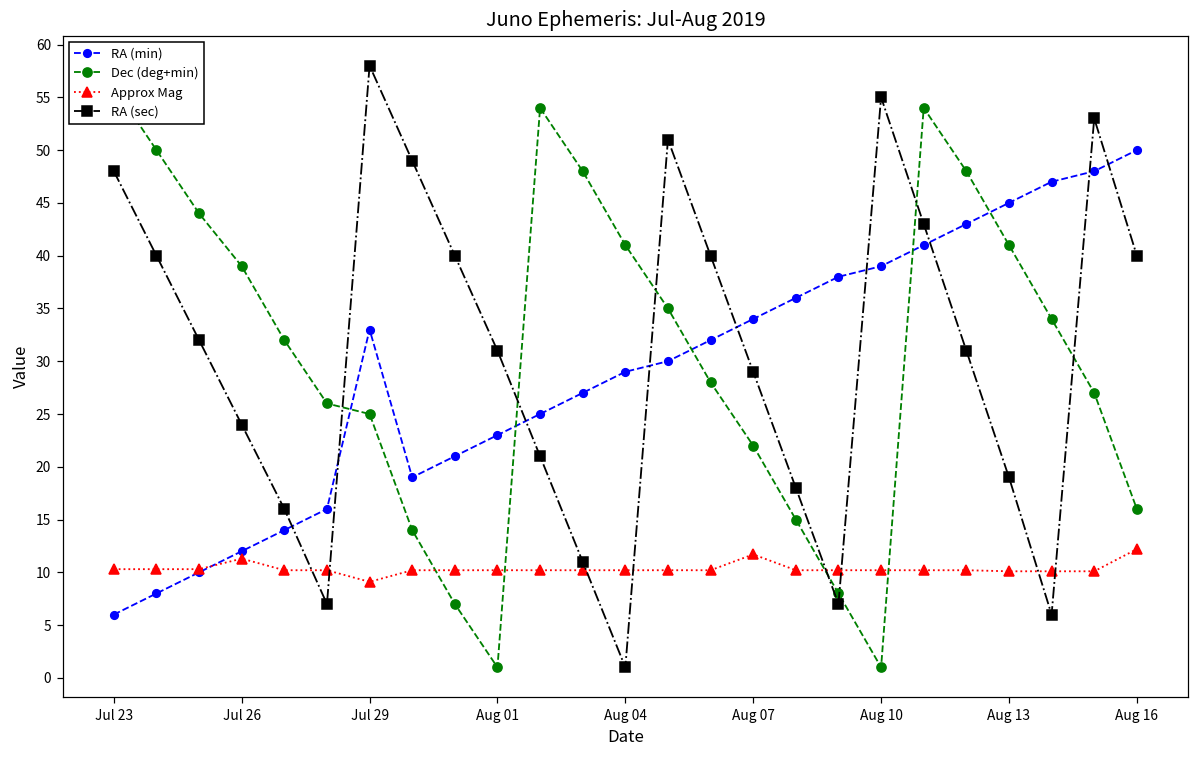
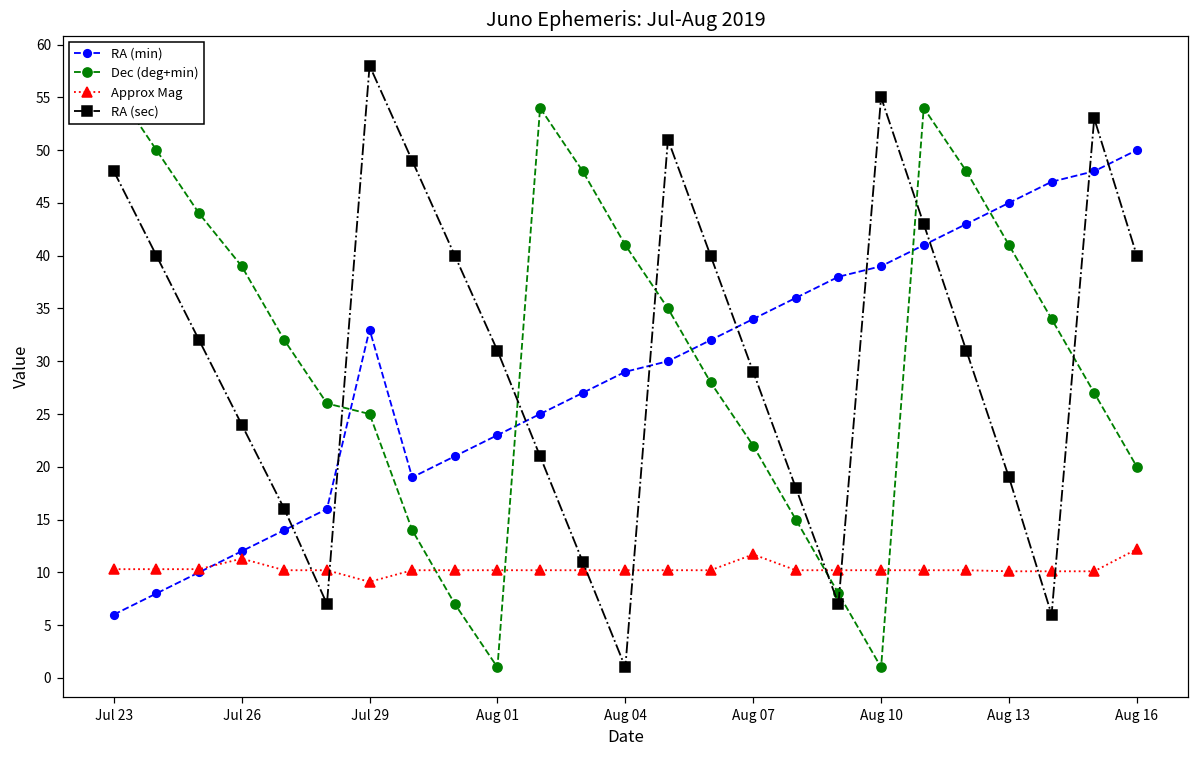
  {
    "RA (min)": {
      "Jul 23": 6,
      "Jul 26": 12,
      "Jul 29": 33,
      "Aug 01": 23,
      "Aug 04": 29,
      "Aug 07": 34,
      "Aug 10": 39,
      "Aug 13": 45,
      "Aug 16": 50
    },
    "Dec (deg+min)": {
      "Jul 26": 39,
      "Jul 29": 25,
      "Aug 01": 1,
      "Aug 04": 41,
      "Aug 07": 22,
      "Aug 10": 1,
      "Aug 13": 41,
-     "Aug 16": 16
+     "Aug 16": 20
    },
    "Approx Mag": {
      "Jul 23": 10,
      "Jul 26": 11,
      "Jul 29": 9,
      "Aug 01": 10,
      "Aug 04": 10,
      "Aug 07": 12,
      "Aug 10": 10,
      "Aug 13": 10,
      "Aug 16": 12
    },
    "RA (sec)": {
      "Jul 23": 48,
      "Jul 26": 24,
      "Jul 29": 58,
      "Aug 01": 31,
      "Aug 04": 1,
      "Aug 07": 29,
      "Aug 10": 55,
      "Aug 13": 19,
      "Aug 16": 40
    }
  }
